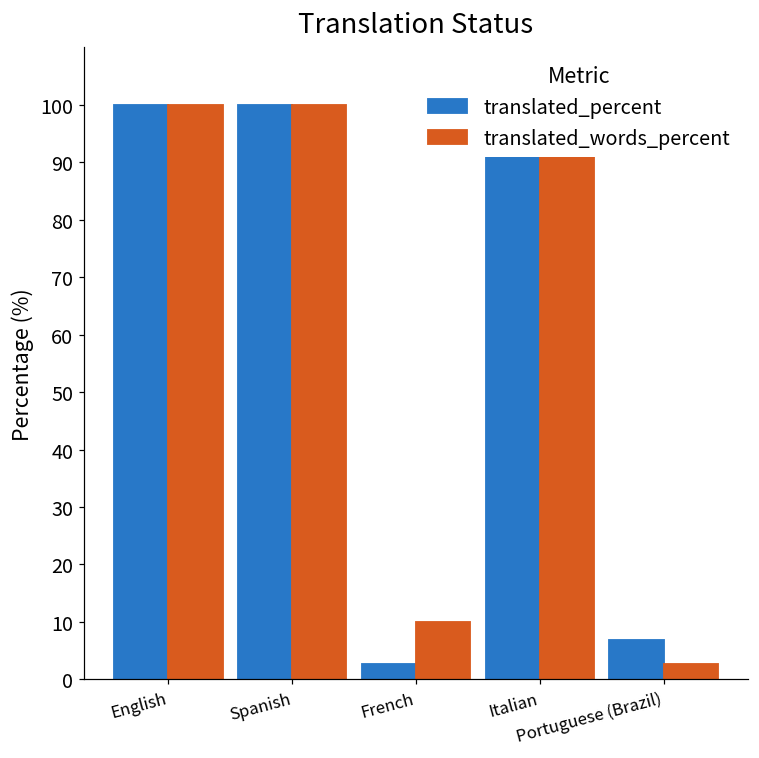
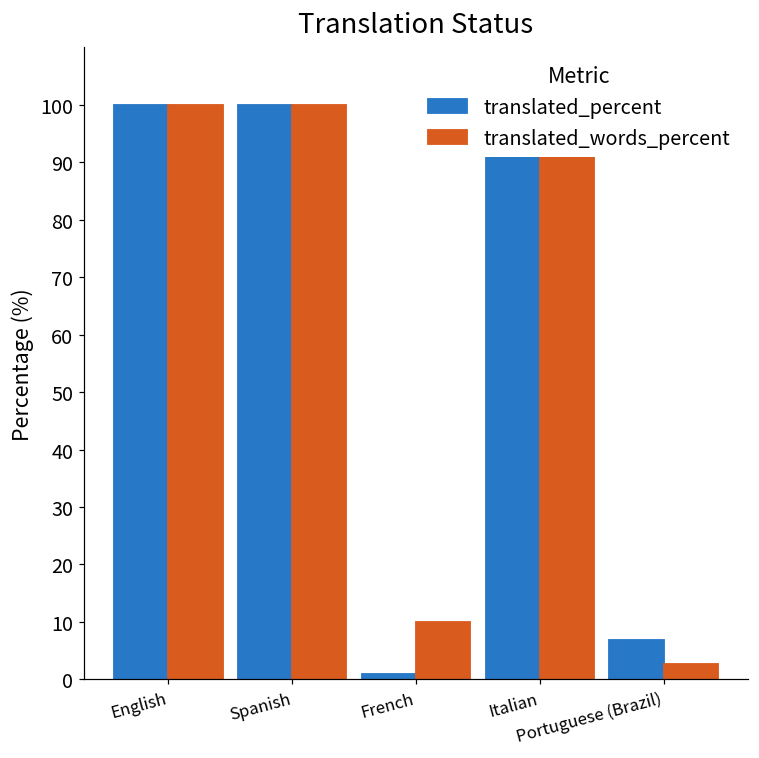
  {
    "translated_percent": {
      "English": 100,
      "Spanish": 100,
-     "French": 3,
+     "French": 1,
      "Portuguese (Brazil)": 7
    },
    "translated_words_percent": {
      "English": 100,
      "Spanish": 100,
      "French": 10,
      "Portuguese (Brazil)": 3
    }
  }
